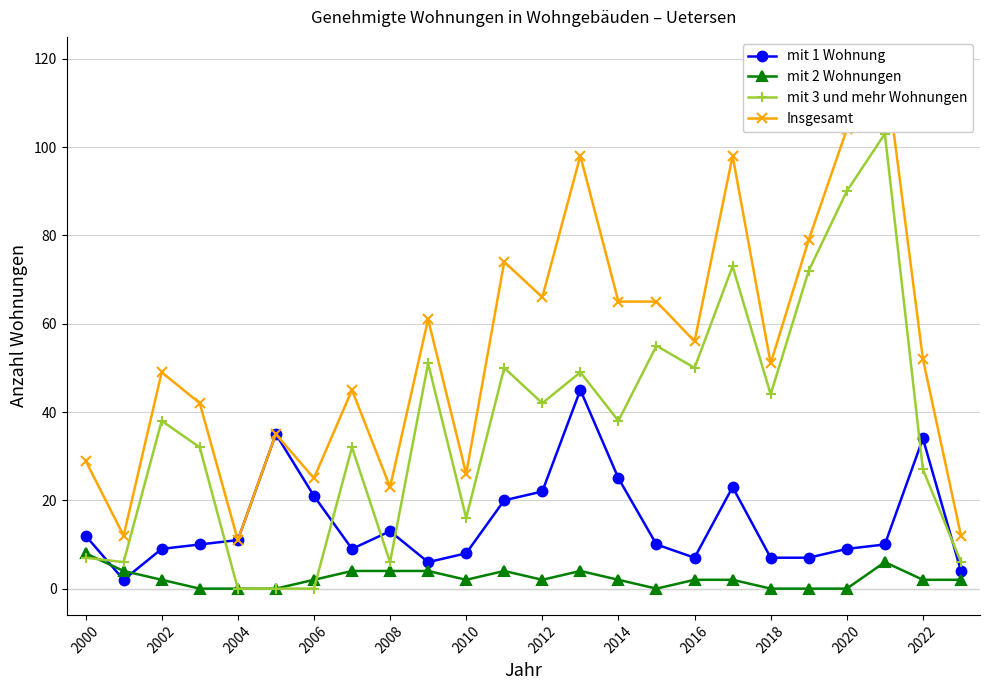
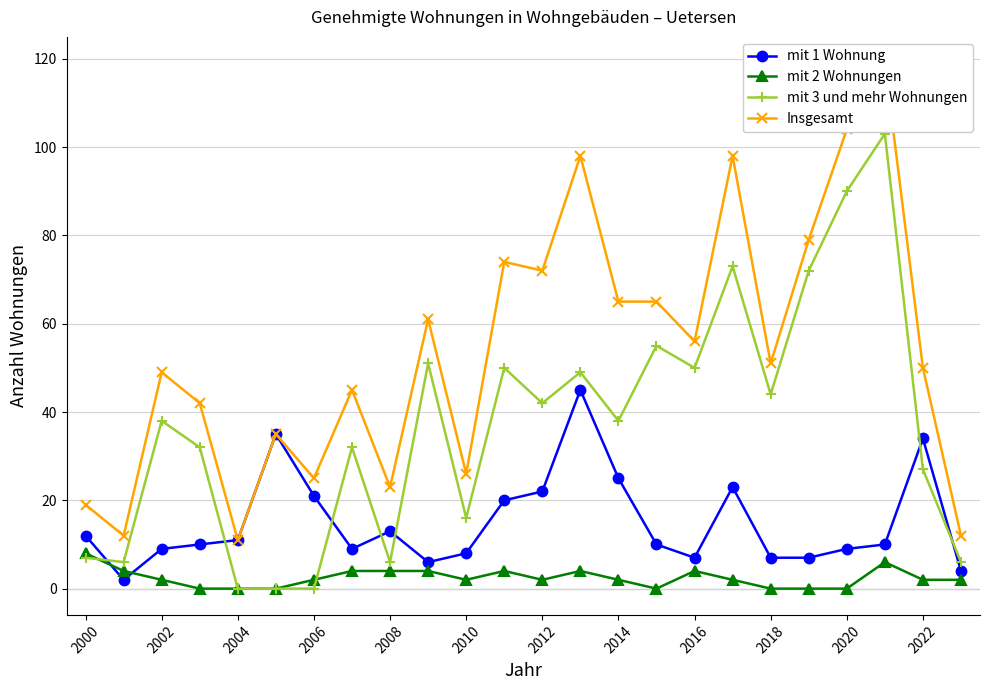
  {
    "mit 1 Wohnung": {
      "2000": 12,
      "2002": 9,
      "2006": 21,
      "2008": 13,
      "2010": 8,
      "2012": 22,
      "2014": 25,
      "2016": 7,
      "2018": 7,
      "2020": 9,
      "2022": 34
    },
    "mit 2 Wohnungen": {
      "2000": 8,
      "2002": 2,
      "2006": 2,
      "2008": 4,
      "2010": 2,
      "2012": 2,
      "2014": 2,
-     "2016": 2,
+     "2016": 4,
      "2018": 0,
      "2020": 0,
      "2022": 2
    },
    "mit 3 und mehr Wohnungen": {
      "2000": 7,
      "2002": 38,
      "2006": 0,
      "2008": 6,
      "2010": 16,
      "2012": 42,
      "2014": 38,
      "2016": 50,
      "2018": 44,
      "2020": 90,
      "2022": 27
    },
    "Insgesamt": {
-     "2000": 29,
+     "2000": 19,
      "2002": 49,
      "2006": 25,
      "2008": 23,
      "2010": 26,
-     "2012": 66,
+     "2012": 72,
      "2014": 65,
      "2016": 56,
      "2018": 51,
-     "2022": 52
+     "2022": 50
    }
  }
